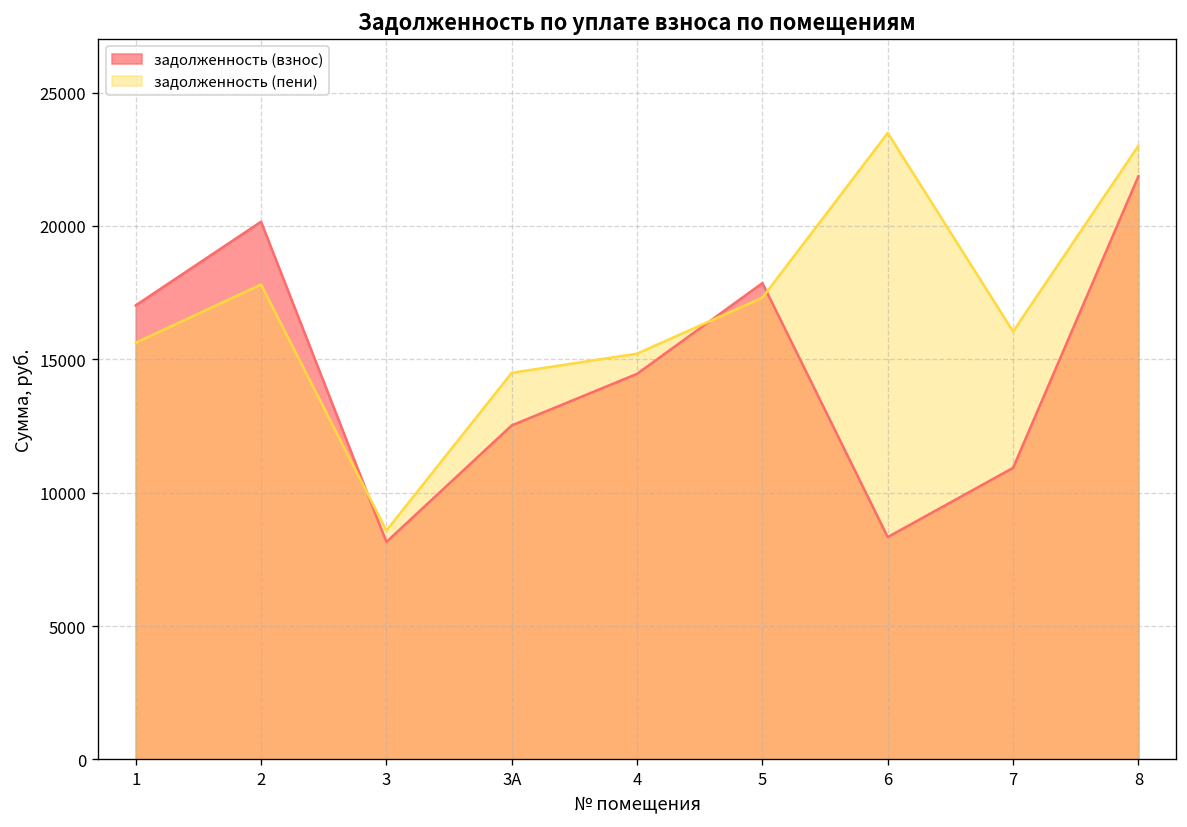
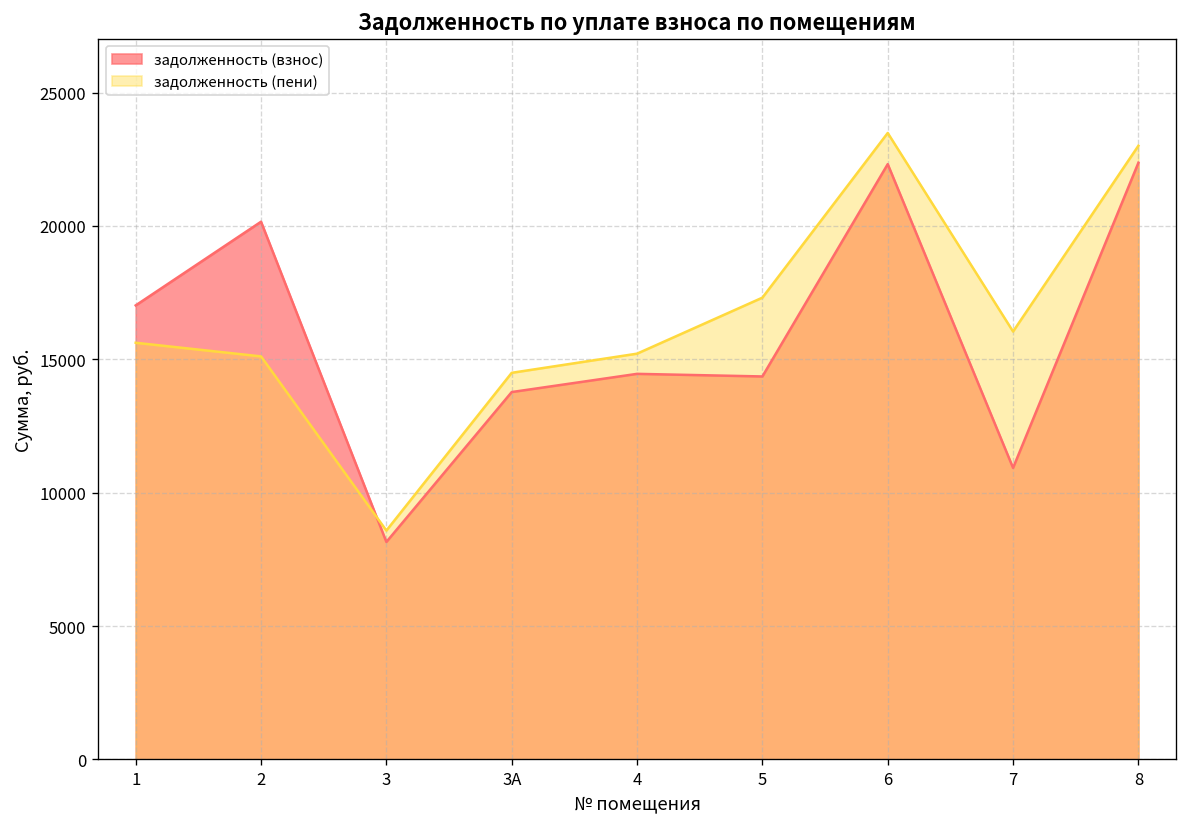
  {
    "задолженность (взнос)": {
      "1": 17000,
      "2": 20200,
      "3": 8200,
-     "3А": 12500,
+     "3А": 13800,
      "4": 14500,
-     "5": 17900,
-     "6": 8300,
+     "5": 14400,
+     "6": 22300,
      "7": 10900,
-     "8": 21900
+     "8": 22400
    },
    "задолженность (пени)": {
      "1": 15600,
-     "2": 17800,
+     "2": 15100,
      "3": 8600,
      "3А": 14500,
      "4": 15200,
      "5": 17300,
      "6": 23500,
      "7": 16000,
      "8": 23000
    }
  }
